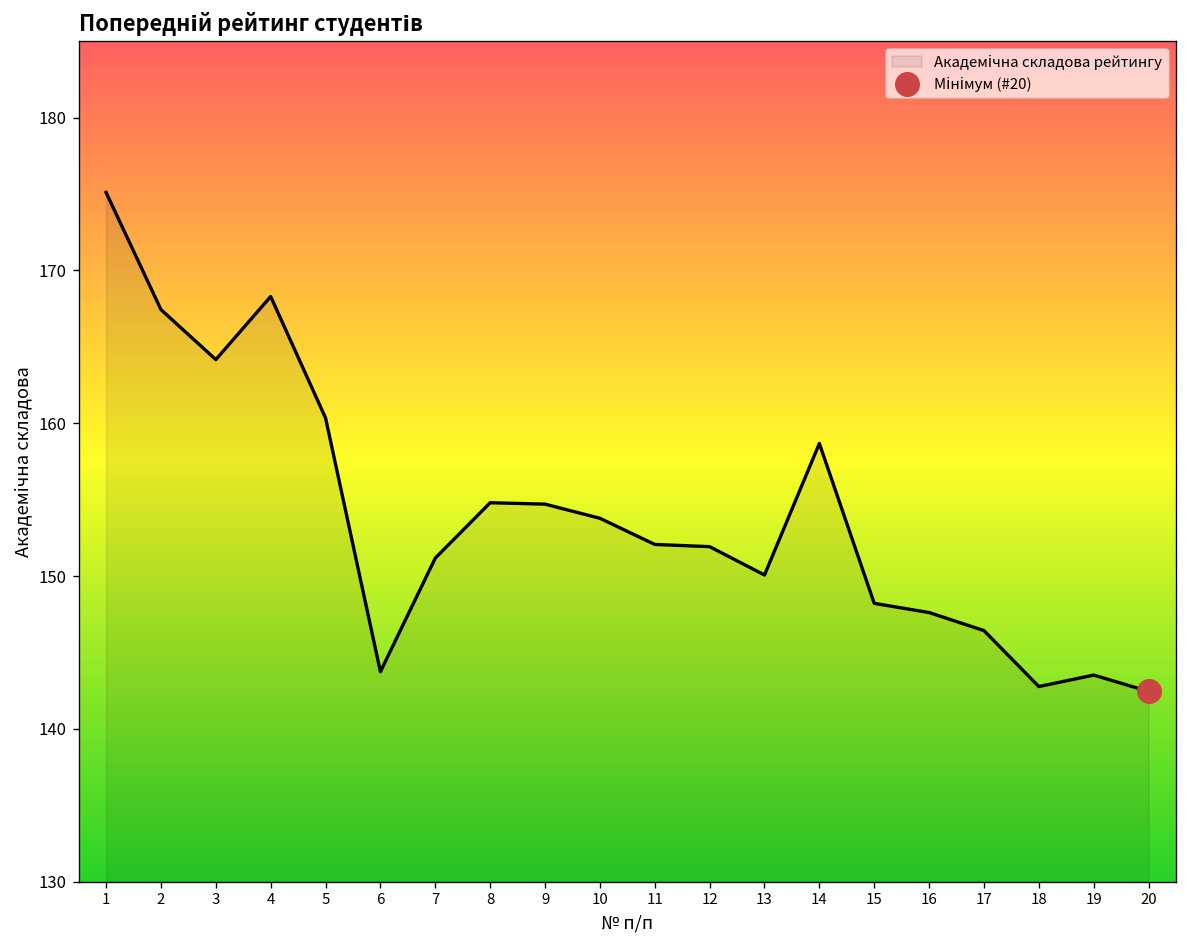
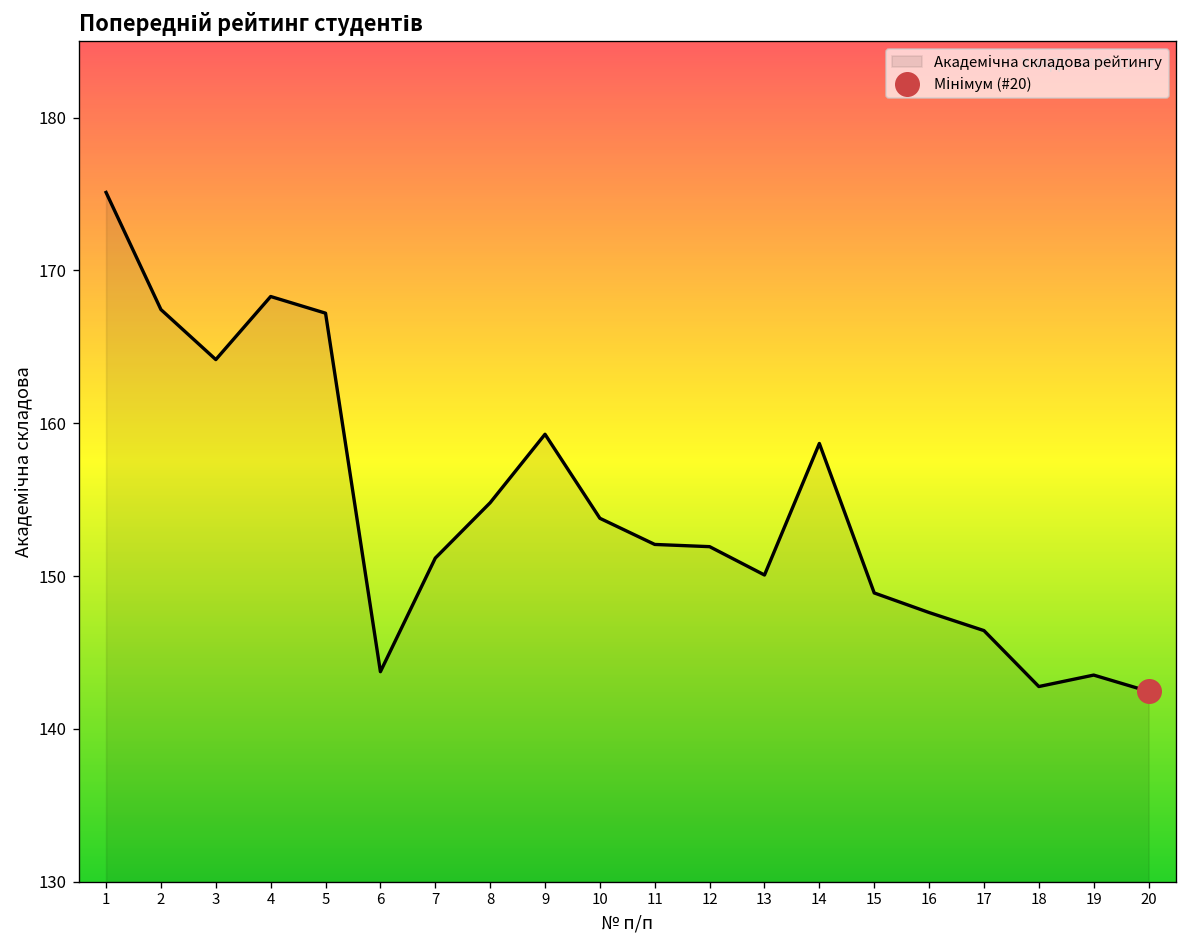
  {
    "Академічна складова рейтингу": {
      "1": 175.1,
      "2": 167.4,
      "3": 164.2,
      "4": 168.3,
-     "5": 160.3,
+     "5": 167.2,
      "6": 143.7,
      "7": 151.2,
      "8": 154.8,
-     "9": 154.7,
+     "9": 159.3,
      "10": 153.8,
      "11": 152.1,
      "12": 151.9,
      "13": 150.1,
      "14": 158.7,
-     "15": 148.2,
+     "15": 148.9,
      "16": 147.6,
      "17": 146.4,
      "18": 142.8,
      "19": 143.5
    }
  }
